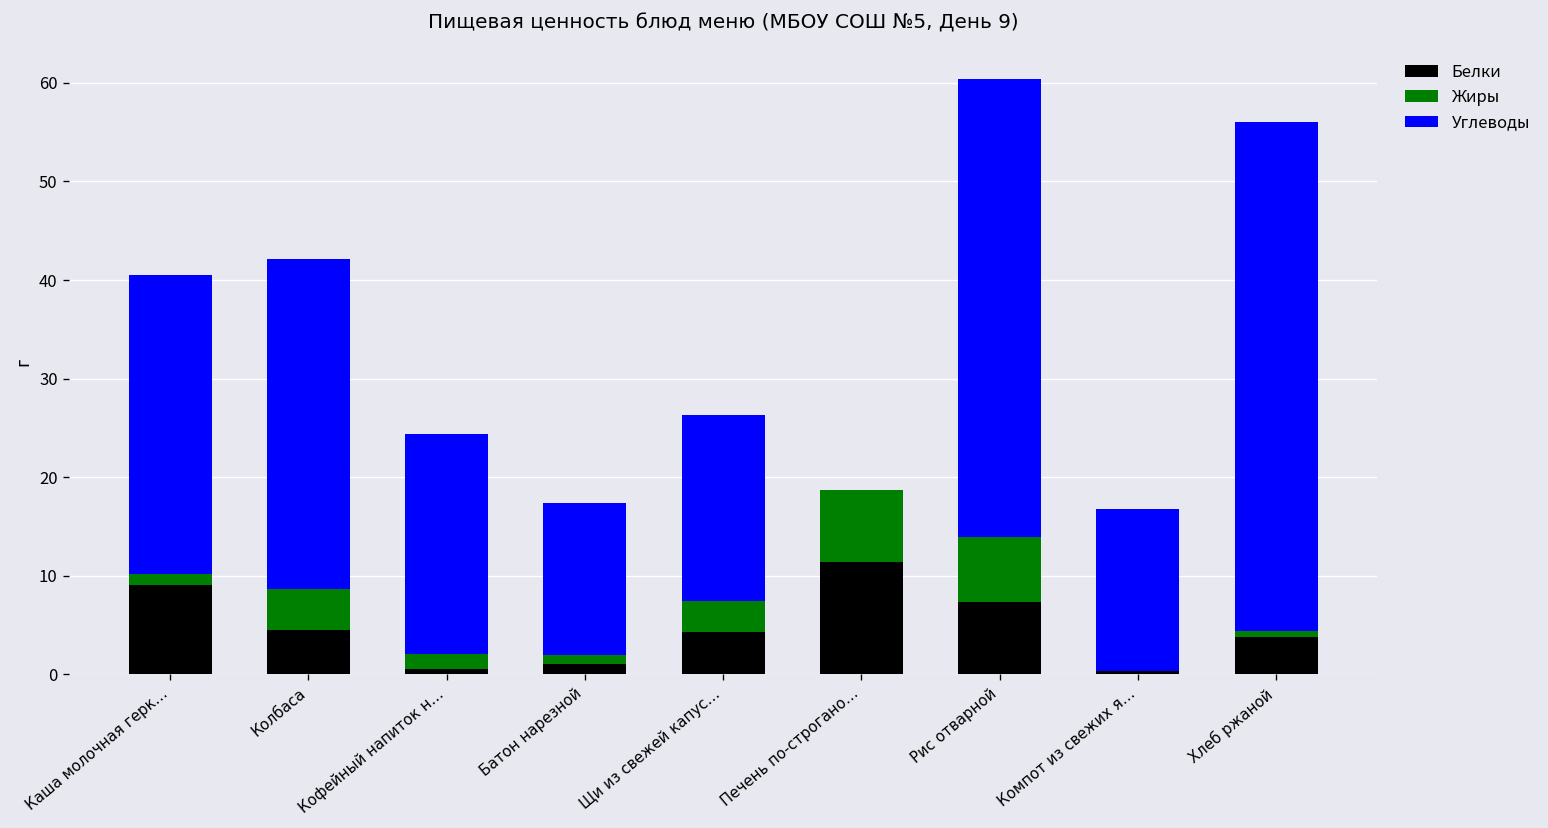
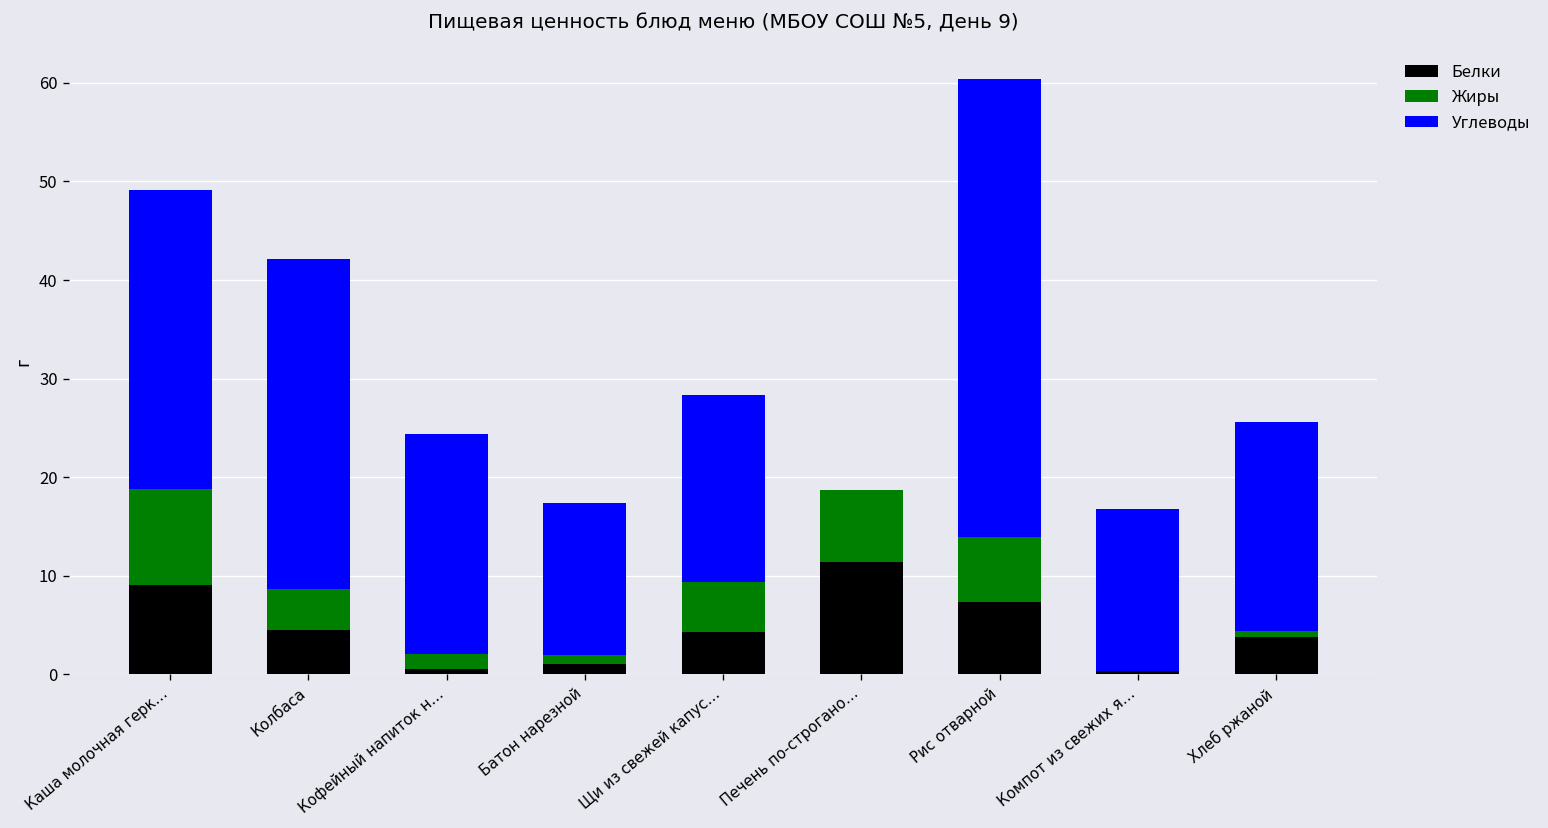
  {
    "Белки": {
      "Каша молочная герк…": 9,
      "Колбаса": 5,
      "Кофейный напиток н…": 1,
      "Батон нарезной": 1,
      "Щи из свежей капус…": 4,
      "Печень по-строгано…": 11,
      "Рис отварной": 7,
      "Хлеб ржаной": 4
    },
    "Жиры": {
-     "Каша молочная герк…": 1,
+     "Каша молочная герк…": 10,
      "Колбаса": 4,
      "Кофейный напиток н…": 2,
      "Батон нарезной": 1,
-     "Щи из свежей капус…": 3,
+     "Щи из свежей капус…": 5,
      "Печень по-строгано…": 7,
      "Рис отварной": 7,
      "Компот из свежих я…": 0,
      "Хлеб ржаной": 1
    },
    "Углеводы": {
      "Каша молочная герк…": 30,
      "Колбаса": 33,
      "Кофейный напиток н…": 22,
      "Батон нарезной": 15,
      "Щи из свежей капус…": 19,
      "Печень по-строгано…": 0,
      "Рис отварной": 46,
      "Компот из свежих я…": 17,
-     "Хлеб ржаной": 52
+     "Хлеб ржаной": 21
    }
  }
